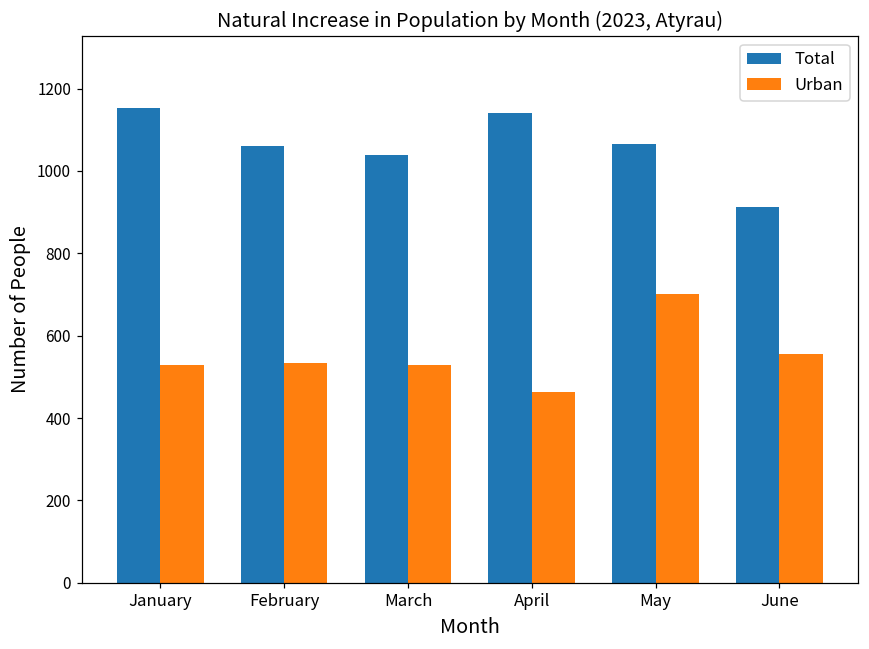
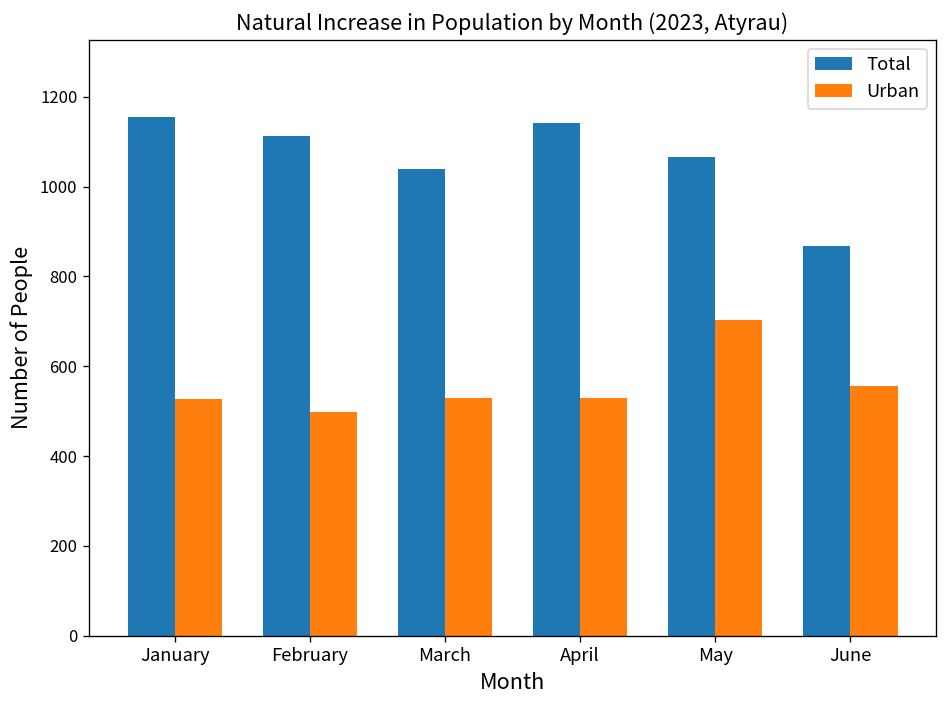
  {
    "Total": {
      "January": 1150,
-     "February": 1060,
+     "February": 1110,
      "March": 1040,
      "April": 1140,
      "May": 1070,
-     "June": 910
+     "June": 870
    },
    "Urban": {
      "January": 530,
-     "February": 530,
+     "February": 500,
      "March": 530,
-     "April": 460,
+     "April": 530,
      "May": 700,
      "June": 560
    }
  }
